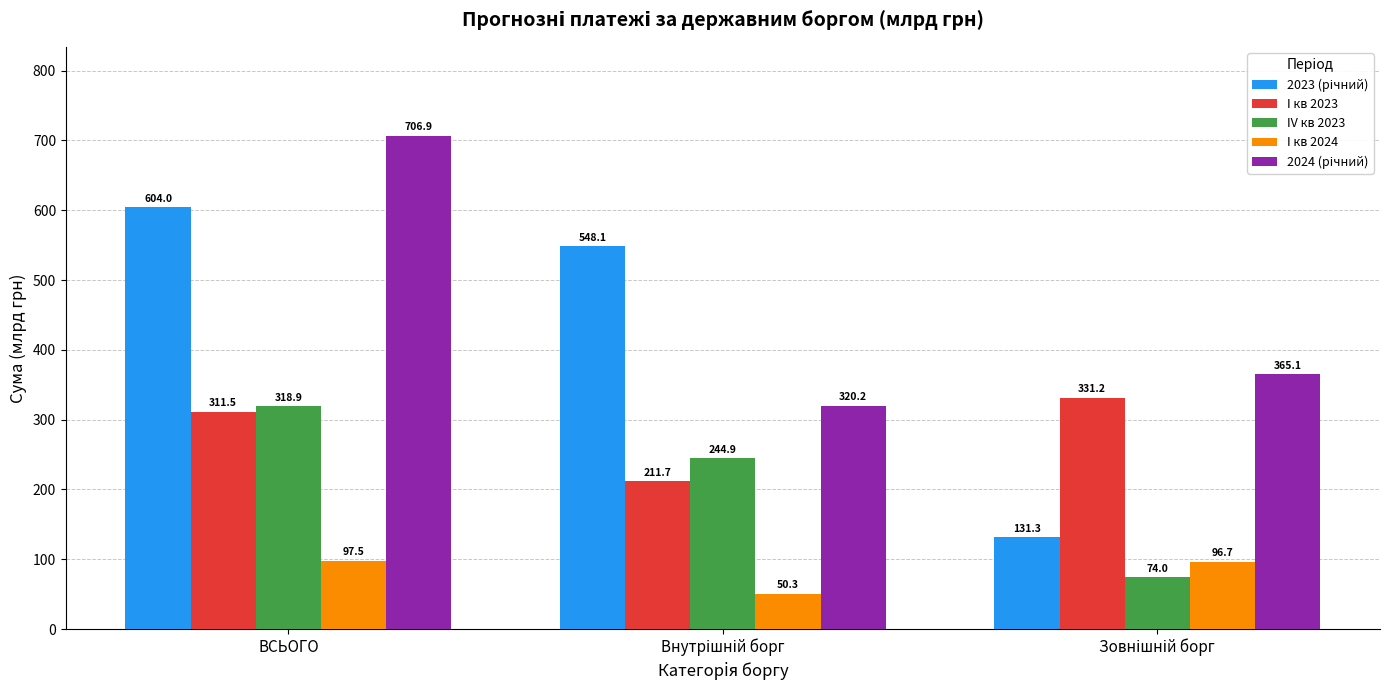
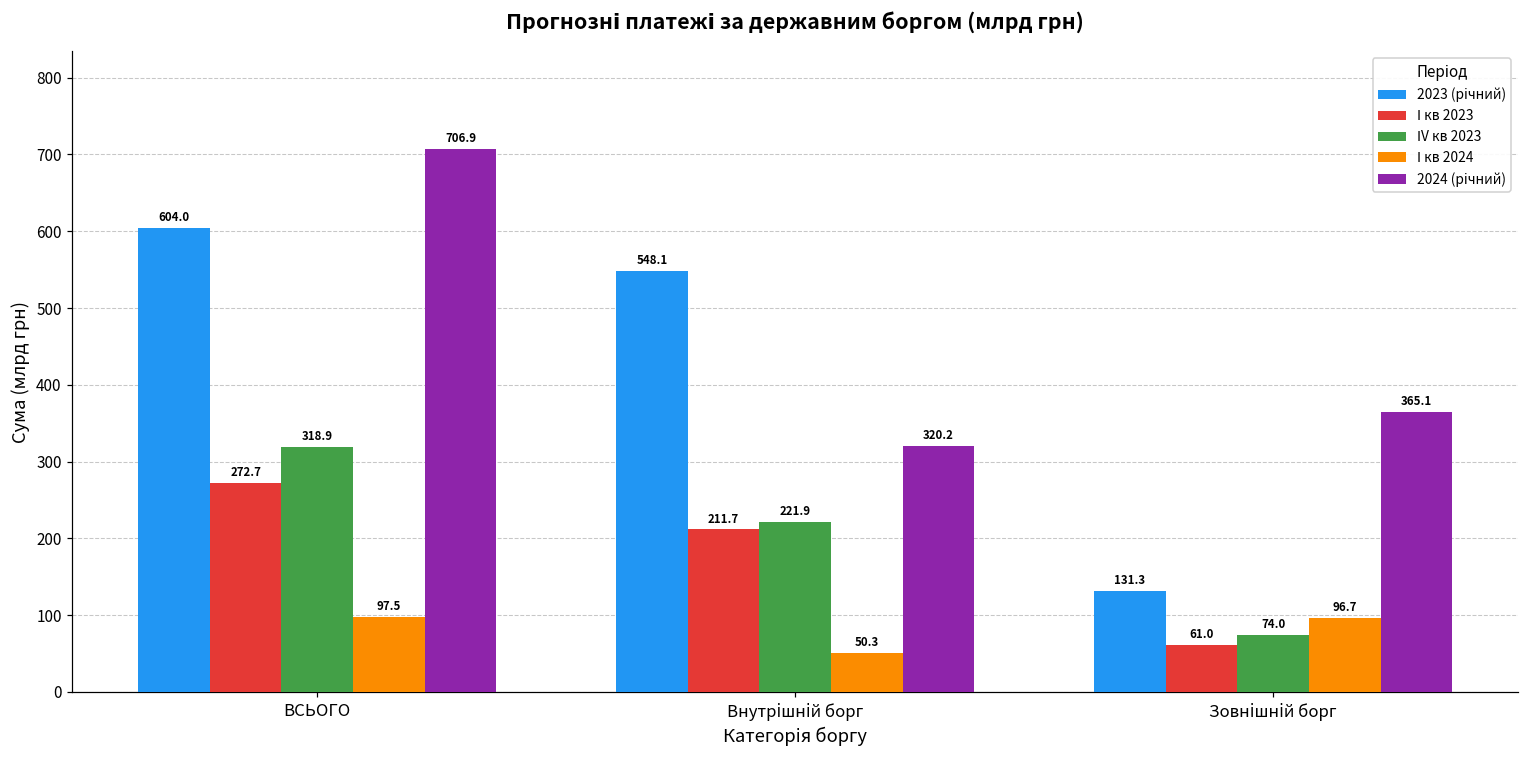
  {
    "2023 (річний)": {
      "ВСЬОГО": 604.0,
      "Внутрішній борг": 548.1,
      "Зовнішній борг": 131.3
    },
    "І кв 2023": {
-     "ВСЬОГО": 311.5,
+     "ВСЬОГО": 272.7,
      "Внутрішній борг": 211.7,
-     "Зовнішній борг": 331.2
+     "Зовнішній борг": 61.0
    },
    "ІV кв 2023": {
      "ВСЬОГО": 318.9,
-     "Внутрішній борг": 244.9,
+     "Внутрішній борг": 221.9,
      "Зовнішній борг": 74.0
    },
    "І кв 2024": {
      "ВСЬОГО": 97.5,
      "Внутрішній борг": 50.3,
      "Зовнішній борг": 96.7
    },
    "2024 (річний)": {
      "ВСЬОГО": 706.9,
      "Внутрішній борг": 320.2,
      "Зовнішній борг": 365.1
    }
  }
